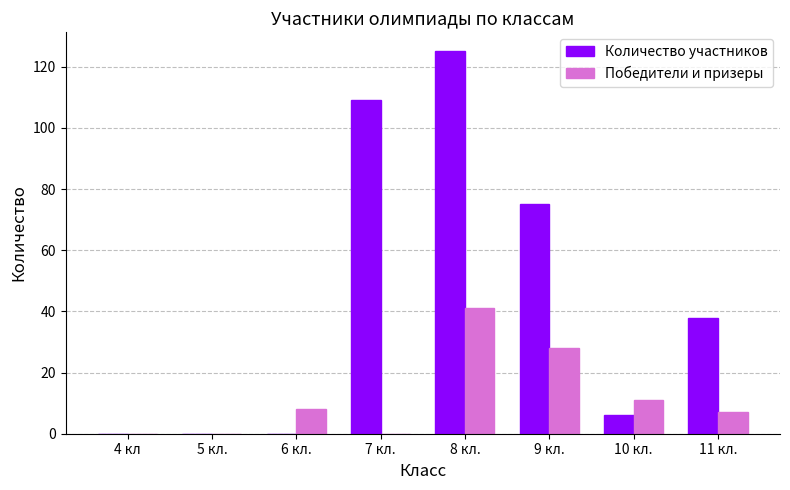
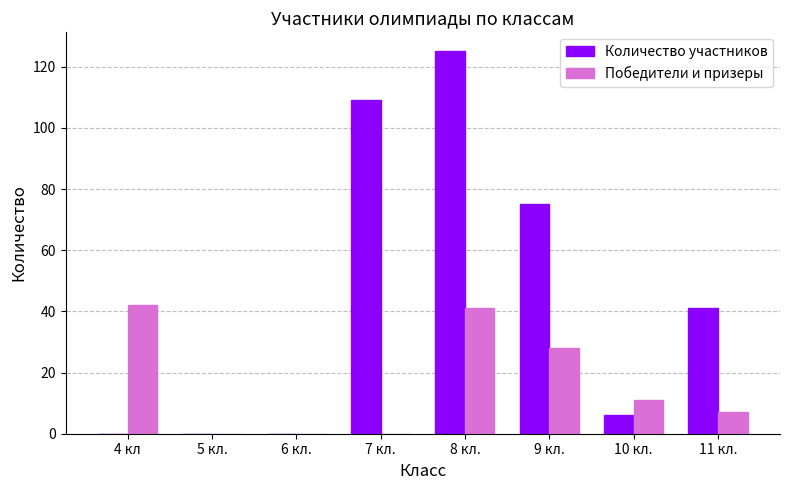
  {
    "Количество участников": {
      "4 кл": 0,
      "5 кл.": 0,
      "6 кл.": 0,
      "7 кл.": 109,
      "8 кл.": 125,
      "9 кл.": 75,
      "10 кл.": 6,
-     "11 кл.": 38
+     "11 кл.": 41
    },
    "Победители и призеры": {
-     "4 кл": 0,
+     "4 кл": 42,
      "5 кл.": 0,
-     "6 кл.": 8,
+     "6 кл.": 0,
      "7 кл.": 0,
      "8 кл.": 41,
      "9 кл.": 28,
      "10 кл.": 11,
      "11 кл.": 7
    }
  }
